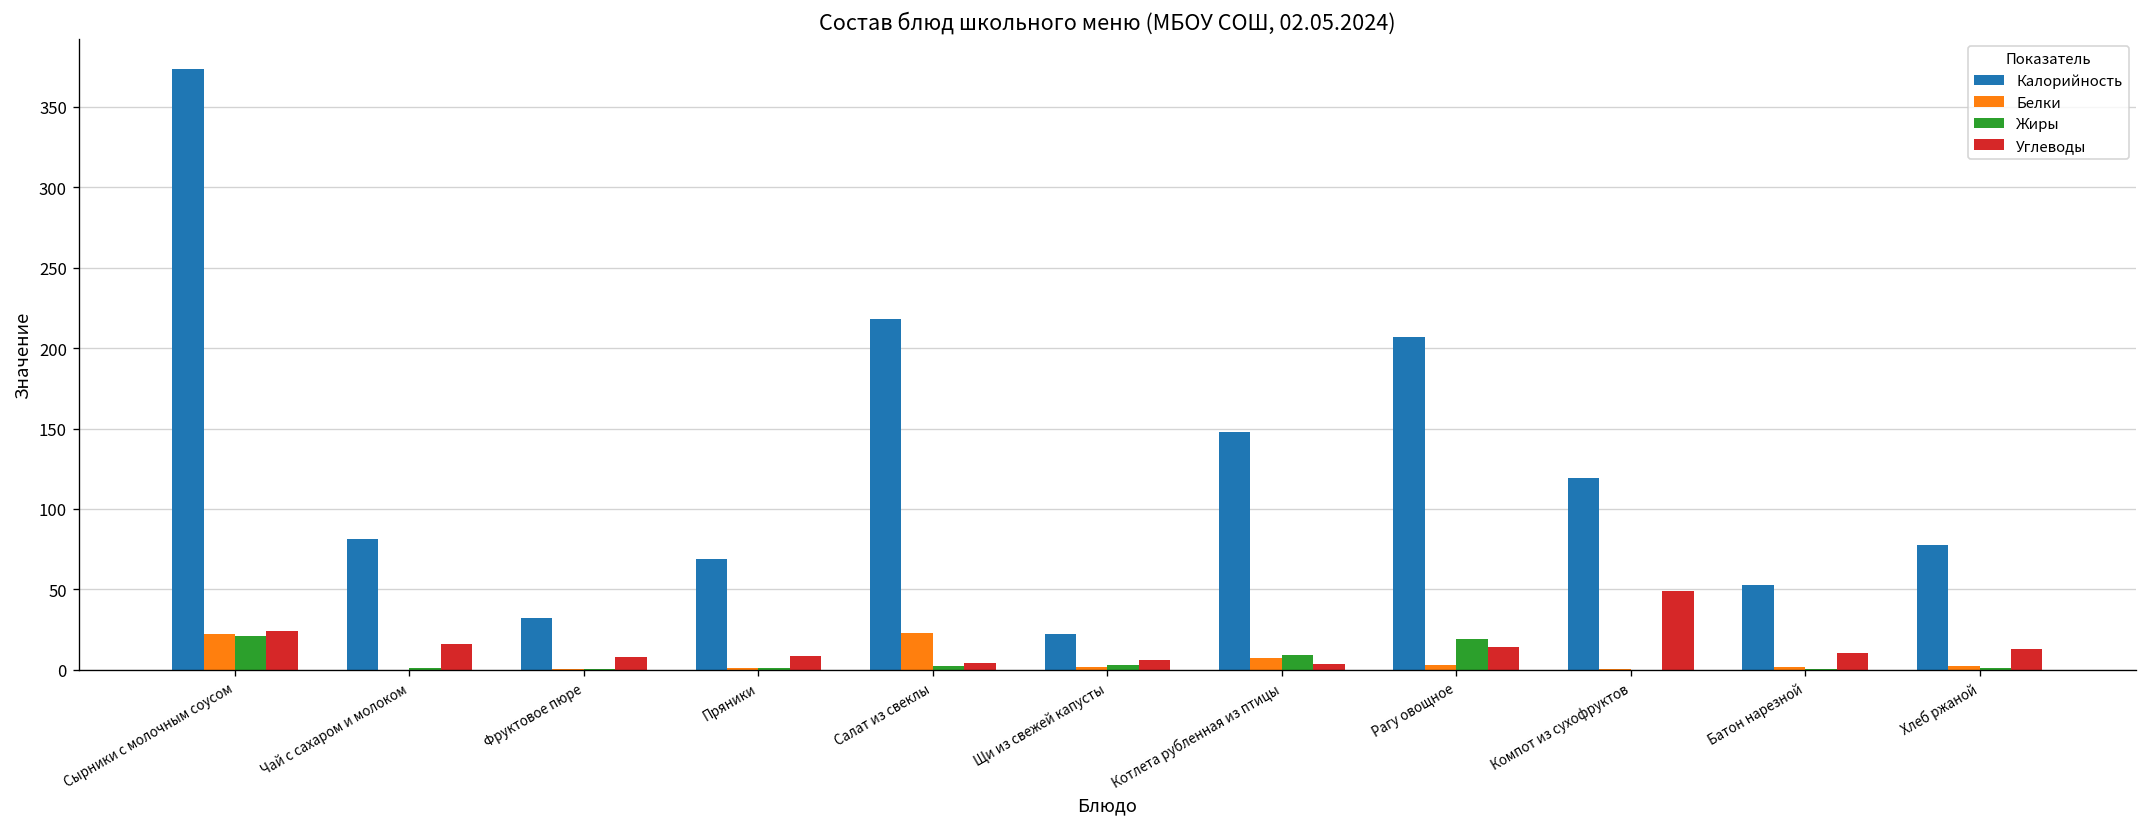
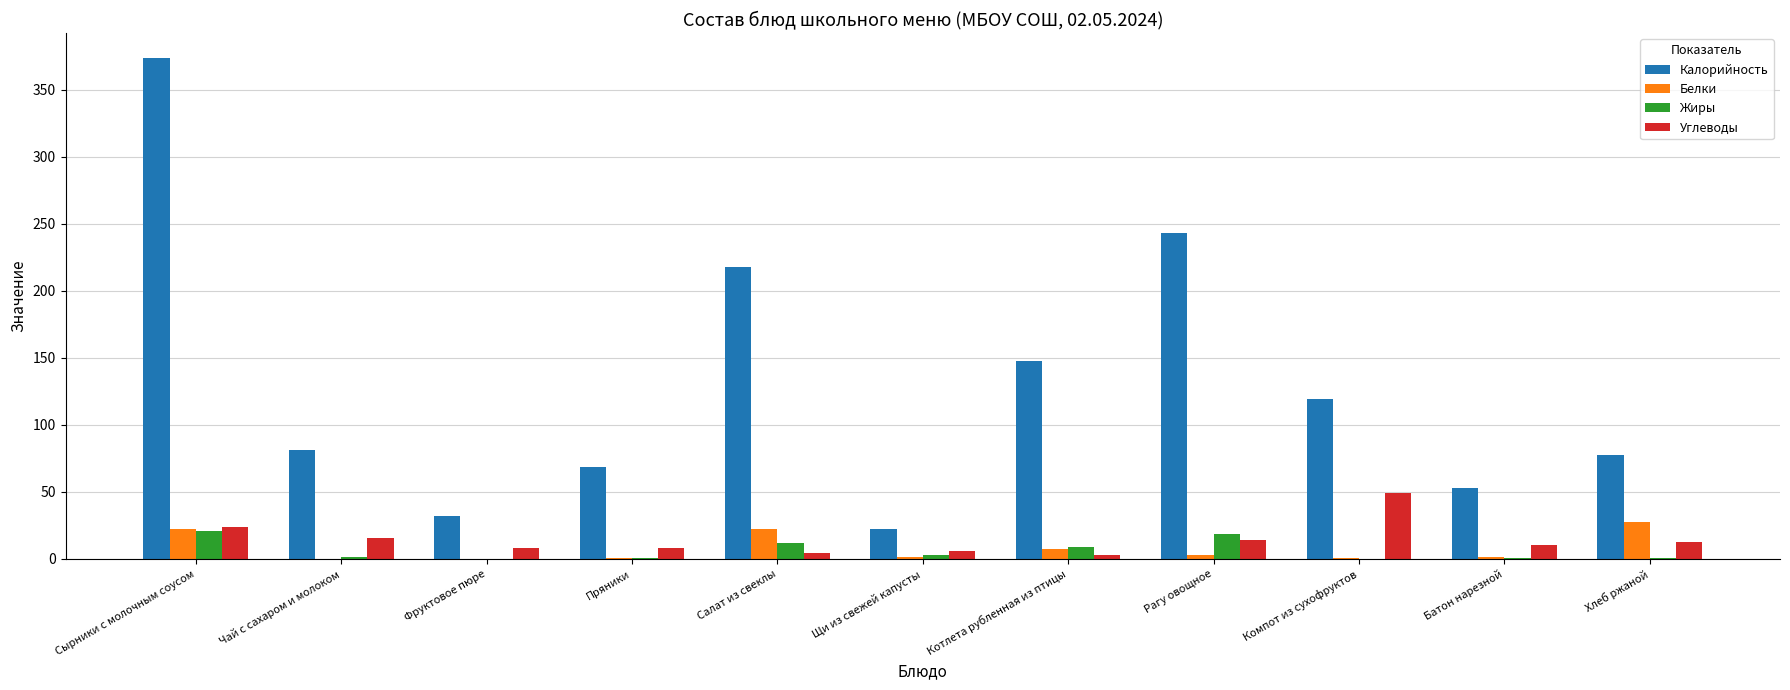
  {
    "Калорийность": {
      "Сырники с молочным соусом": 374,
      "Чай с сахаром и молоком": 81,
      "Фруктовое пюре": 32,
      "Пряники": 69,
      "Салат из свеклы": 218,
      "Щи из свежей капусты": 22,
      "Котлета рубленная из птицы": 148,
-     "Рагу овощное": 207,
+     "Рагу овощное": 243,
      "Компот из сухофруктов": 120,
      "Батон нарезной": 53,
      "Хлеб ржаной": 78
    },
    "Белки": {
      "Сырники с молочным соусом": 22,
      "Салат из свеклы": 23,
      "Котлета рубленная из птицы": 8,
      "Рагу овощное": 3,
-     "Хлеб ржаной": 3
+     "Хлеб ржаной": 28
    },
    "Жиры": {
      "Сырники с молочным соусом": 21,
-     "Салат из свеклы": 2,
+     "Салат из свеклы": 12,
      "Щи из свежей капусты": 3,
      "Котлета рубленная из птицы": 9,
      "Рагу овощное": 19
    },
    "Углеводы": {
      "Сырники с молочным соусом": 24,
      "Чай с сахаром и молоком": 16,
      "Фруктовое пюре": 8,
      "Пряники": 9,
      "Салат из свеклы": 4,
      "Щи из свежей капусты": 6,
      "Котлета рубленная из птицы": 3,
      "Рагу овощное": 14,
      "Компот из сухофруктов": 49,
      "Батон нарезной": 10,
      "Хлеб ржаной": 13
    }
  }
